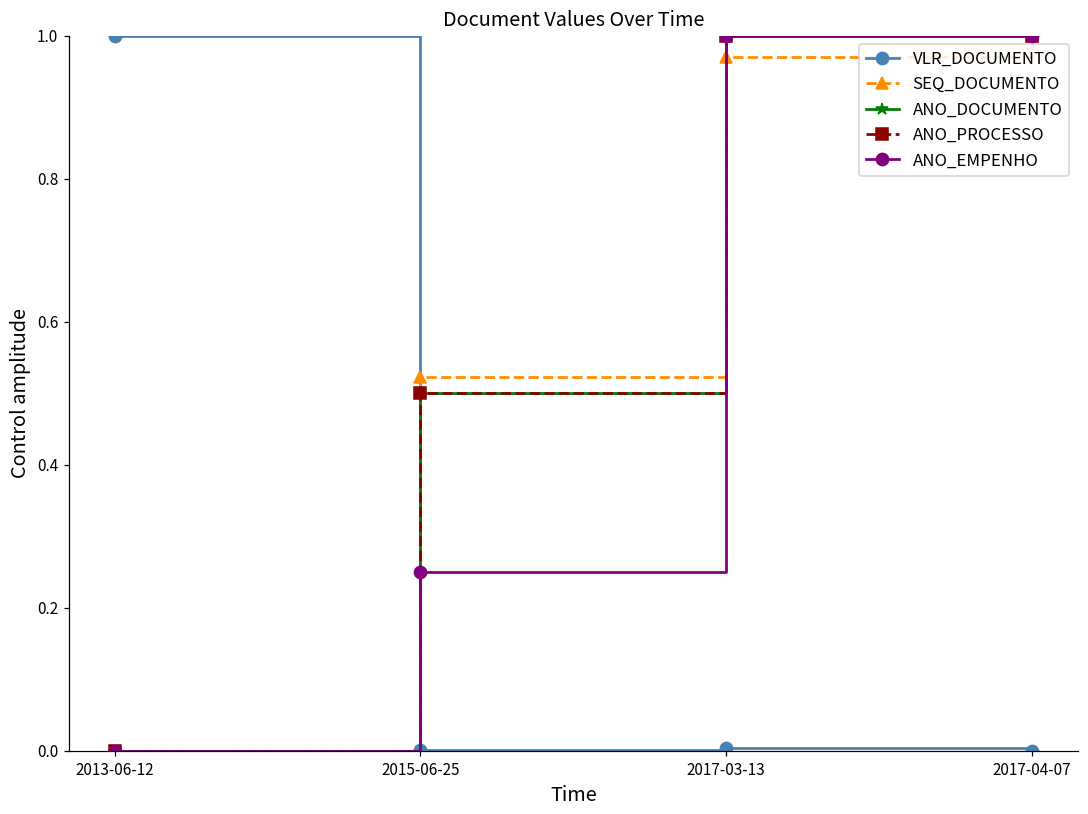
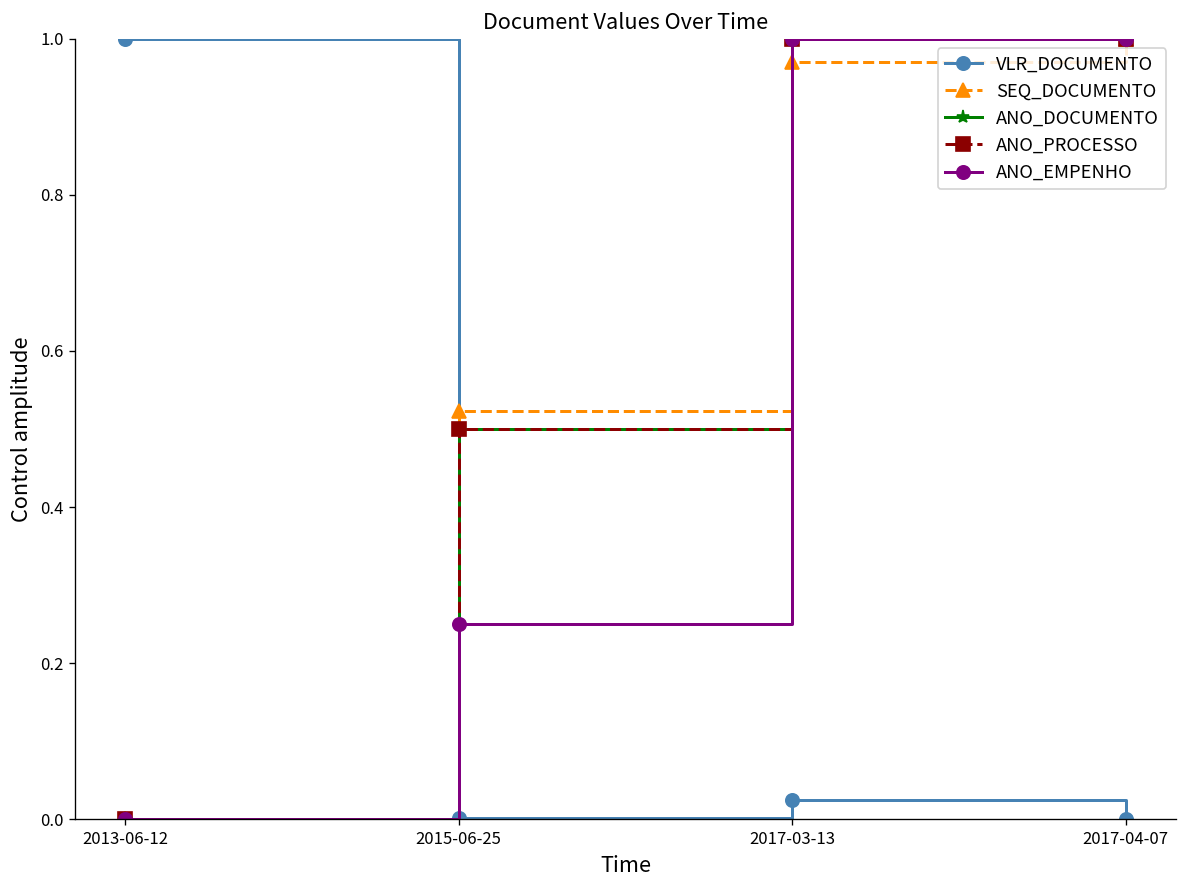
  {
    "VLR_DOCUMENTO": {
      "2013-06-12": 1.00,
      "2015-06-25": 0.00,
-     "2017-03-13": 0.00,
+     "2017-03-13": 0.02,
      "2017-04-07": 0.00
    },
    "SEQ_DOCUMENTO": {
      "2015-06-25": 0.52,
      "2017-03-13": 0.97
    },
    "ANO_PROCESSO": {
      "2015-06-25": 0.50
    },
    "ANO_EMPENHO": {
      "2015-06-25": 0.25
    }
  }
